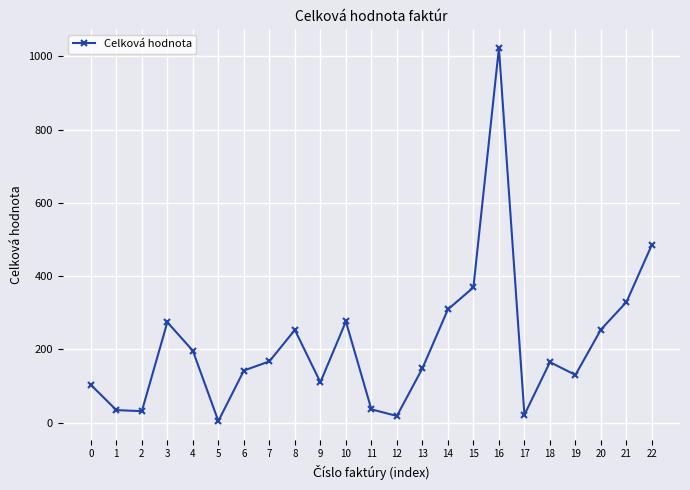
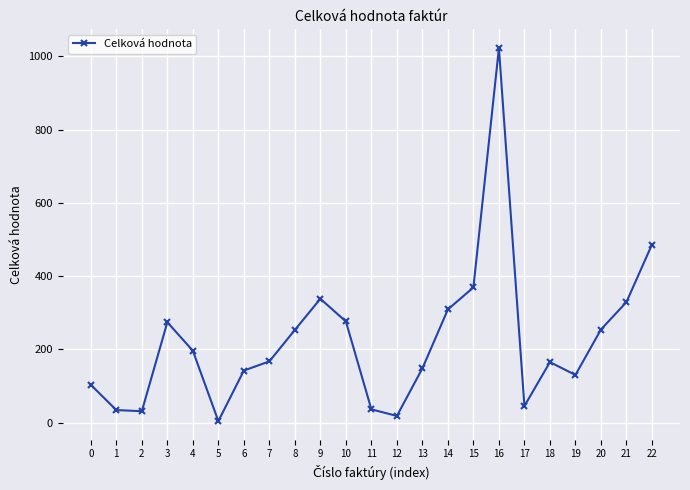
  {
    "0": 100,
    "1": 30,
    "2": 30,
    "3": 270,
    "4": 200,
    "5": 0,
    "6": 140,
    "7": 170,
    "8": 250,
-   "9": 110,
+   "9": 340,
    "10": 280,
    "11": 40,
    "12": 20,
    "13": 150,
    "14": 310,
    "15": 370,
    "16": 1020,
-   "17": 20,
+   "17": 50,
    "18": 170,
    "19": 130,
    "20": 250,
    "21": 330,
    "22": 490
  }
